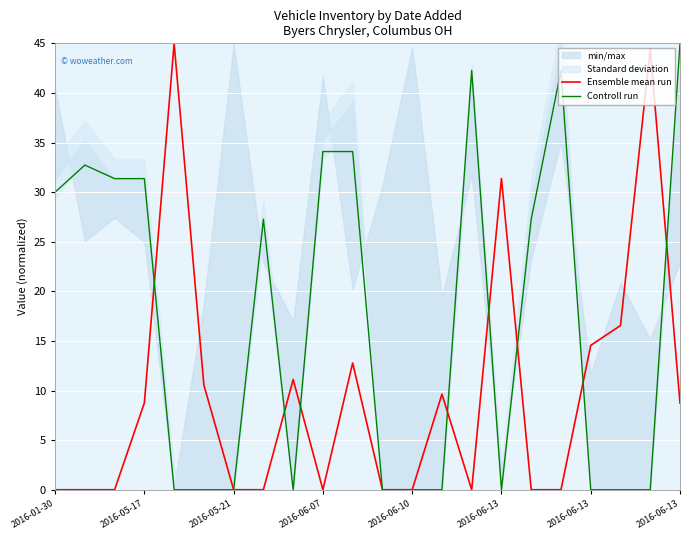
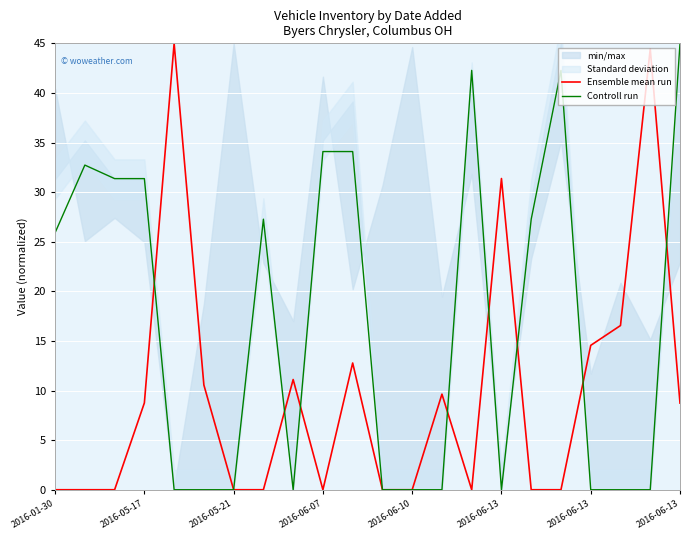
  {
    "Ensemble mean run": {
      "2016-01-30": 0,
      "2016-05-17": 9
    },
    "Controll run": {
-     "2016-01-30": 30
+     "2016-01-30": 26
    }
  }
